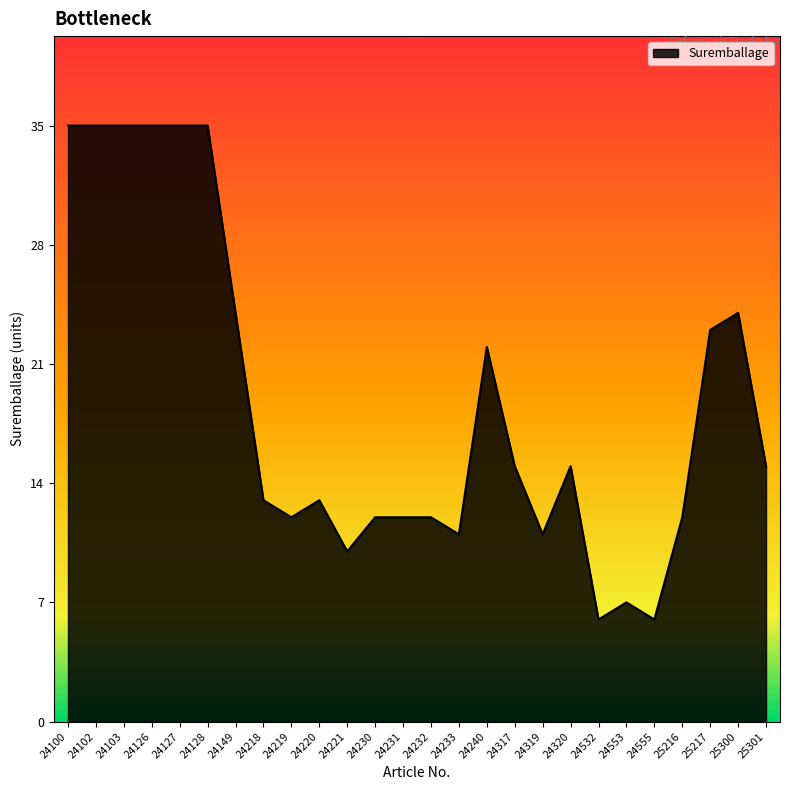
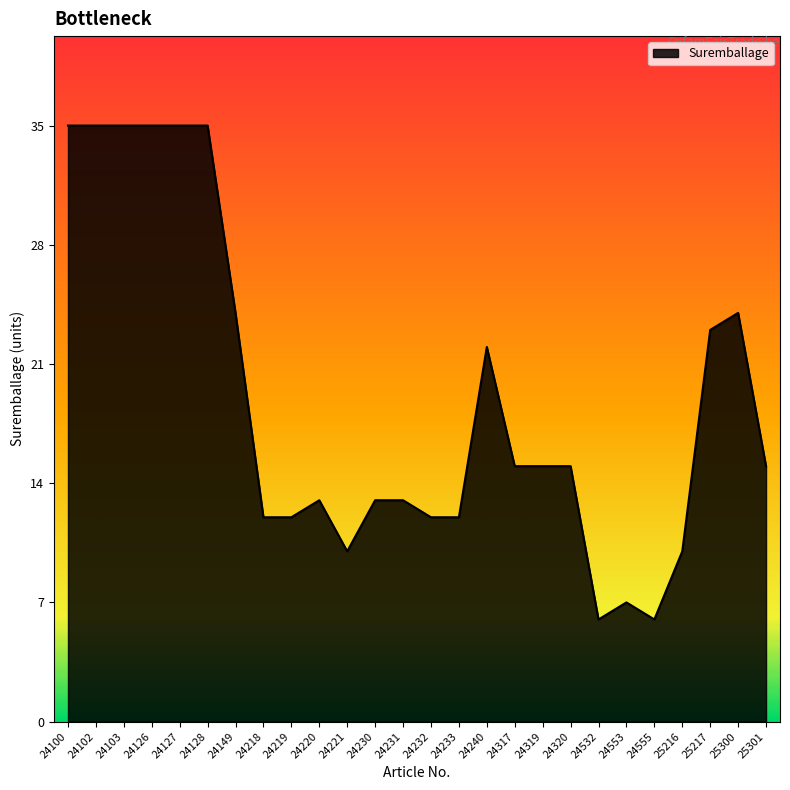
  {
    "24100": 35,
    "24102": 35,
    "24103": 35,
    "24126": 35,
    "24127": 35,
    "24128": 35,
    "24149": 24,
-   "24218": 13,
+   "24218": 12,
    "24219": 12,
    "24220": 13,
    "24221": 10,
-   "24230": 12,
-   "24231": 12,
+   "24230": 13,
+   "24231": 13,
    "24232": 12,
-   "24233": 11,
+   "24233": 12,
    "24240": 22,
    "24317": 15,
-   "24319": 11,
+   "24319": 15,
    "24320": 15,
    "24532": 6,
    "24553": 7,
    "24555": 6,
-   "25216": 12,
+   "25216": 10,
    "25217": 23,
    "25300": 24,
    "25301": 15
  }
